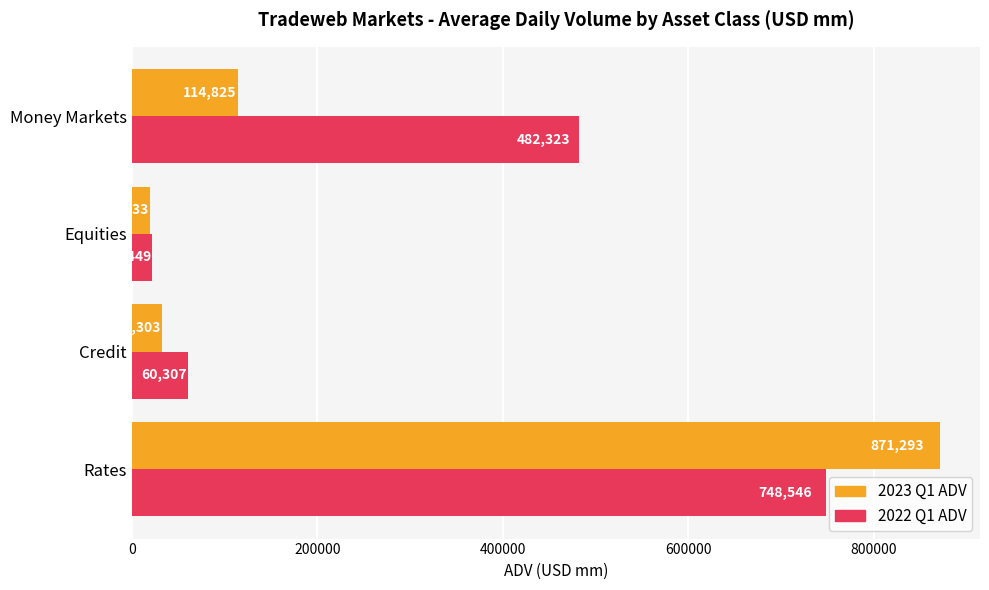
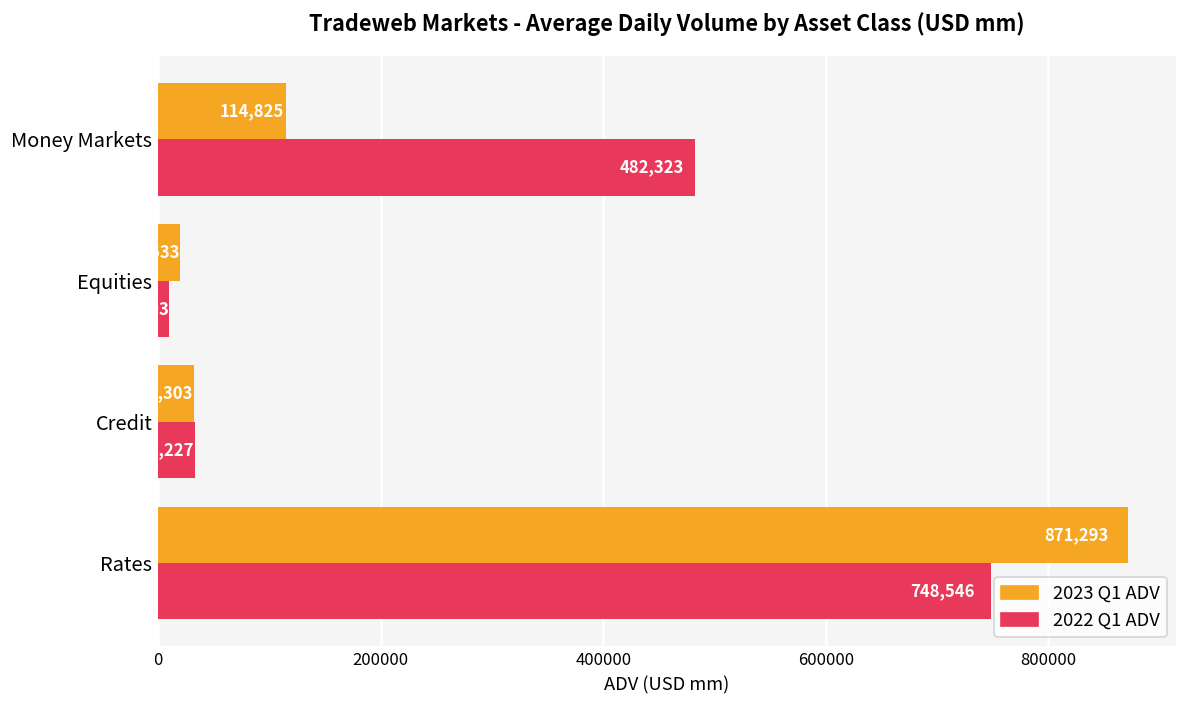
  {
    "2023 Q1 ADV": {
      "Money Markets": "114,825",
      "Credit": "32,303",
      "Rates": "871,293"
    },
    "2022 Q1 ADV": {
      "Money Markets": "482,323",
-     "Equities": "20000",
-     "Credit": "60,307",
+     "Equities": "10000",
+     "Credit": "33,227",
      "Rates": "748,546"
    }
  }
